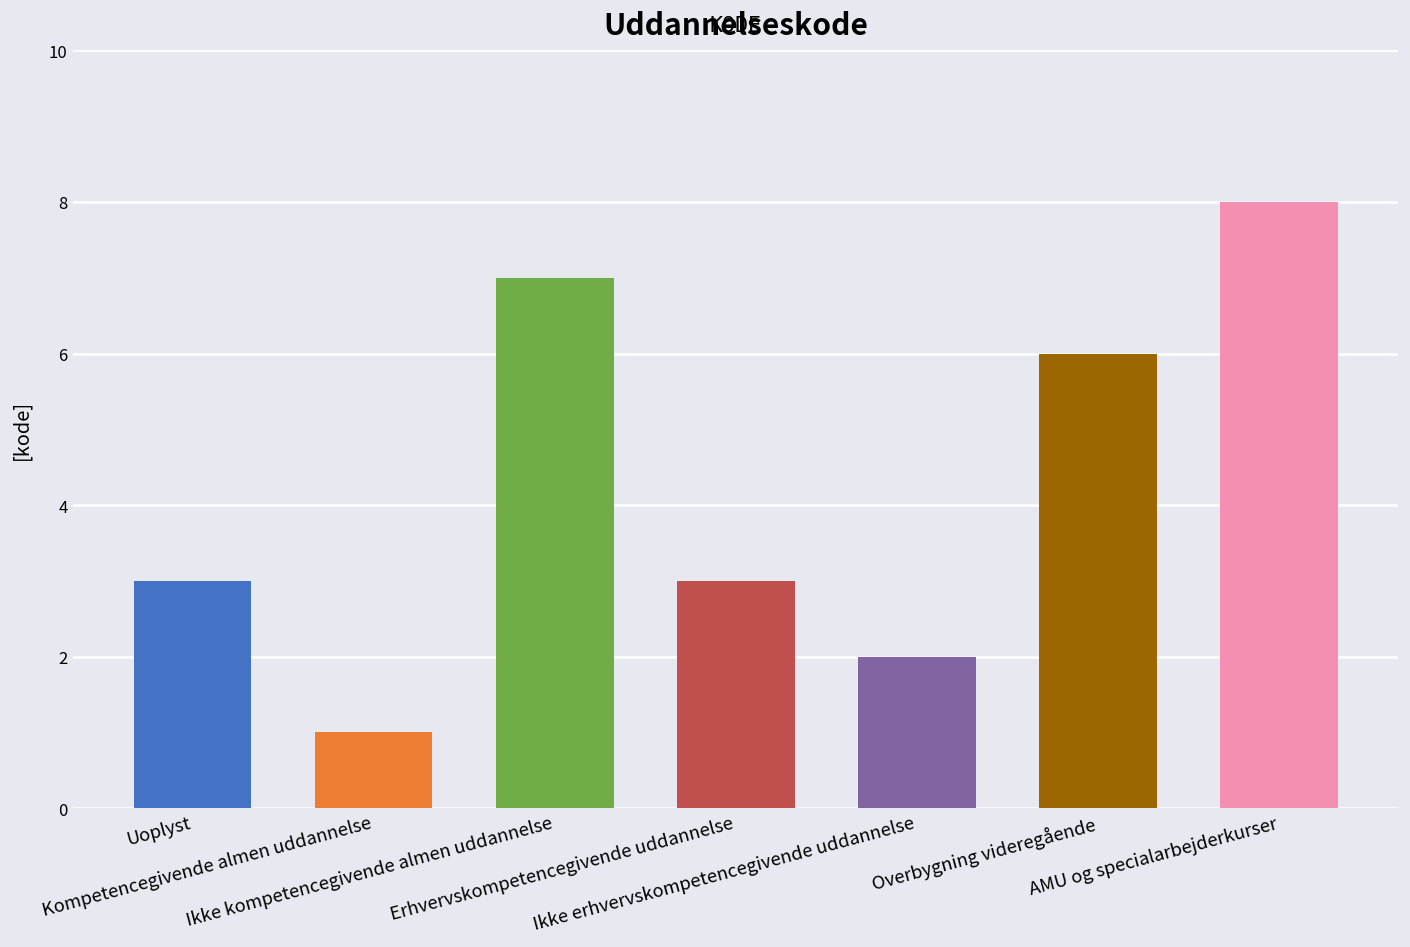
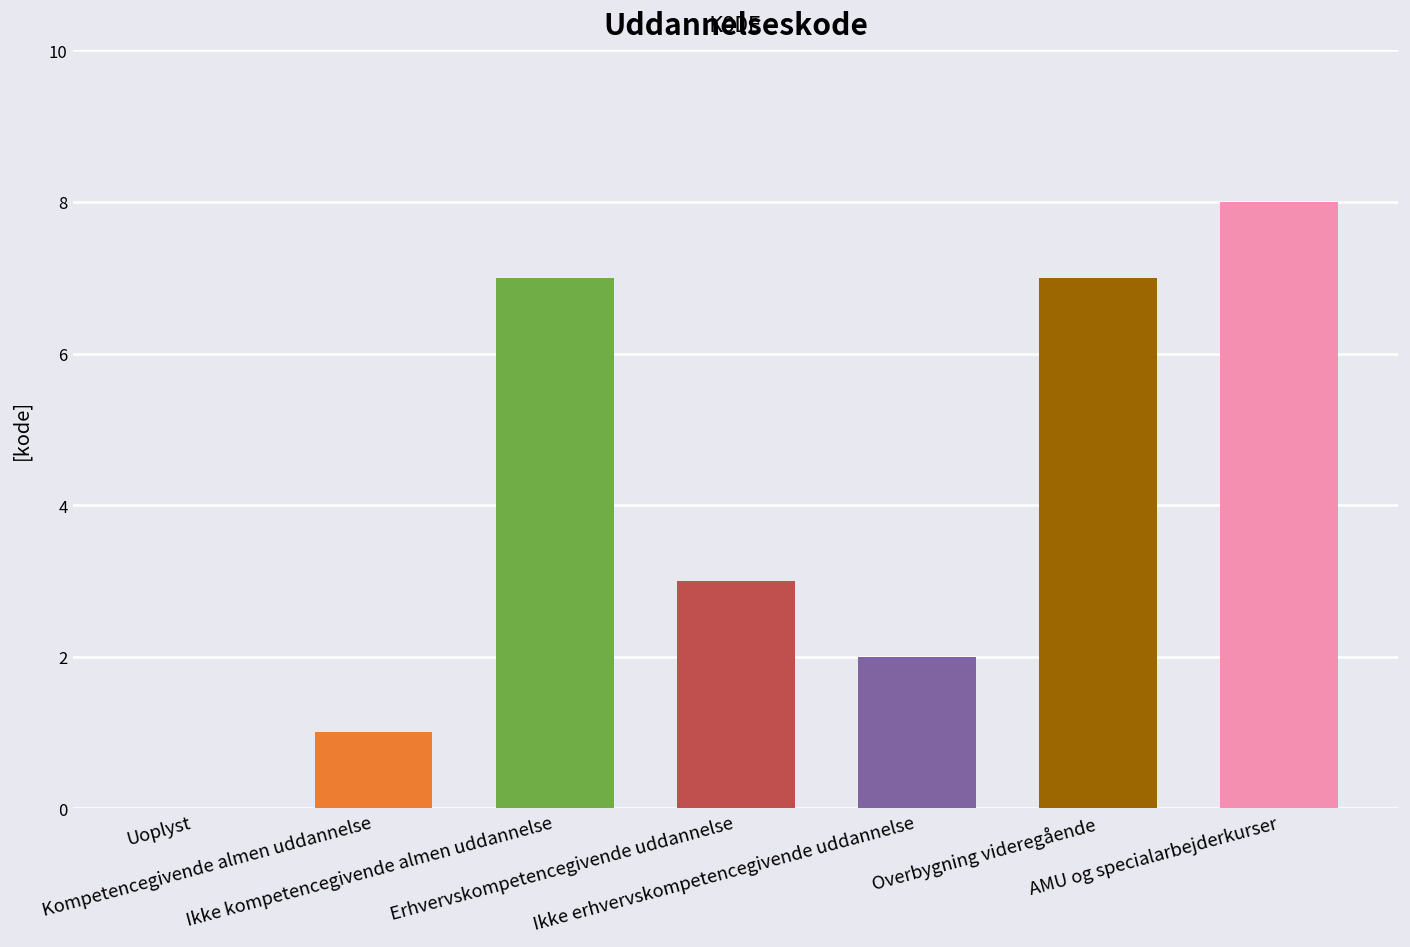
  {
-   "Uoplyst": 3,
+   "Uoplyst": 0,
    "Kompetencegivende almen uddannelse": 1,
    "Ikke kompetencegivende almen uddannelse": 7,
    "Erhvervskompetencegivende uddannelse": 3,
    "Ikke erhvervskompetencegivende uddannelse": 2,
-   "Overbygning videregående": 6,
+   "Overbygning videregående": 7,
    "AMU og specialarbejderkurser": 8
  }
